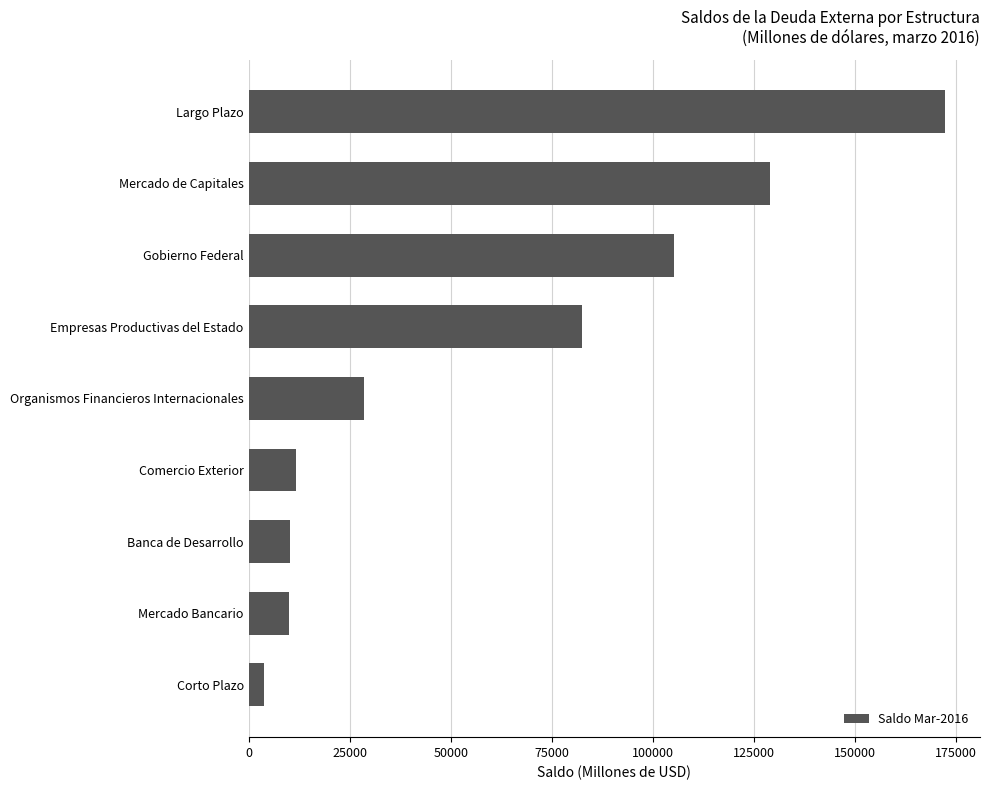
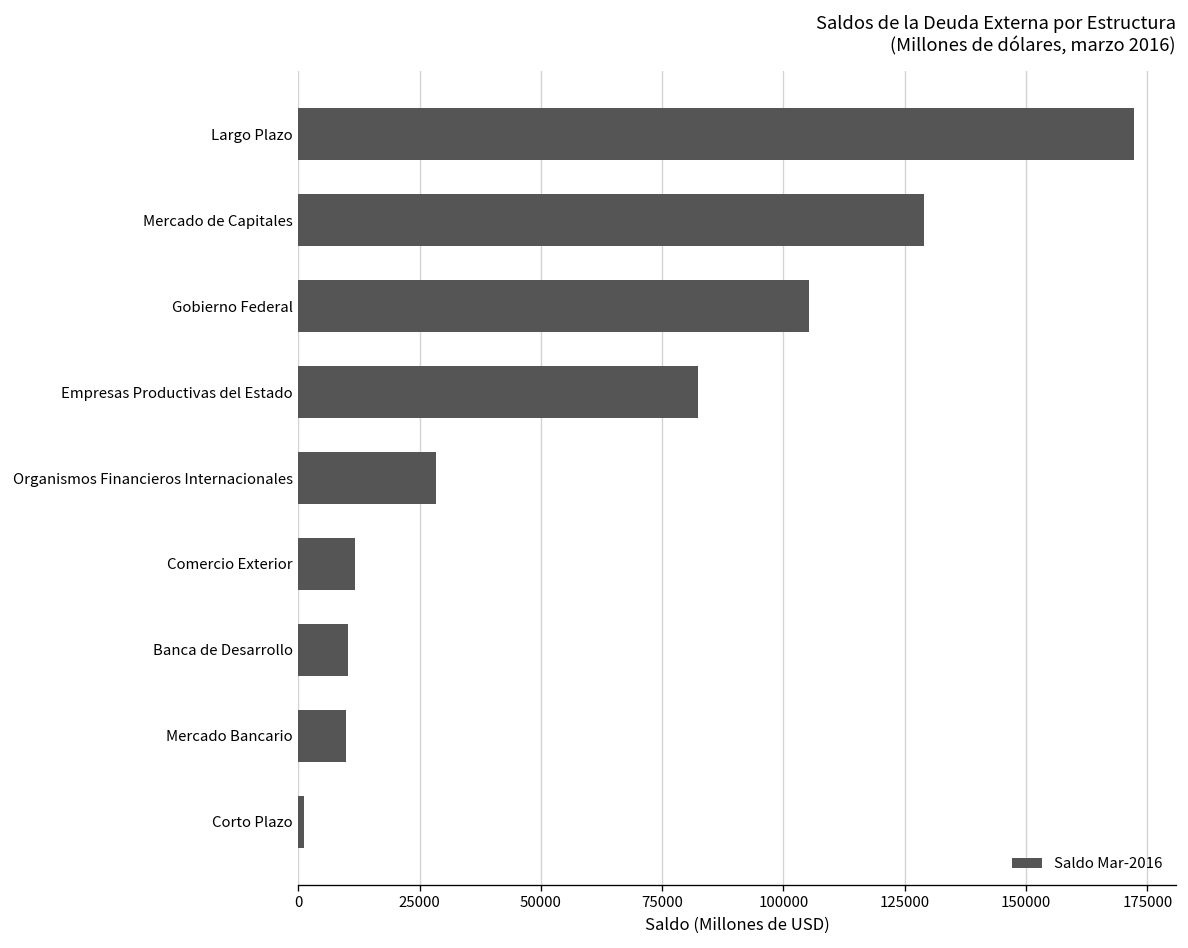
  {
    "Largo Plazo": 172000,
    "Mercado de Capitales": 129000,
    "Gobierno Federal": 105000,
    "Empresas Productivas del Estado": 82000,
    "Organismos Financieros Internacionales": 28000,
    "Comercio Exterior": 12000,
    "Banca de Desarrollo": 10000,
    "Mercado Bancario": 10000,
-   "Corto Plazo": 4000
+   "Corto Plazo": 1000
  }
